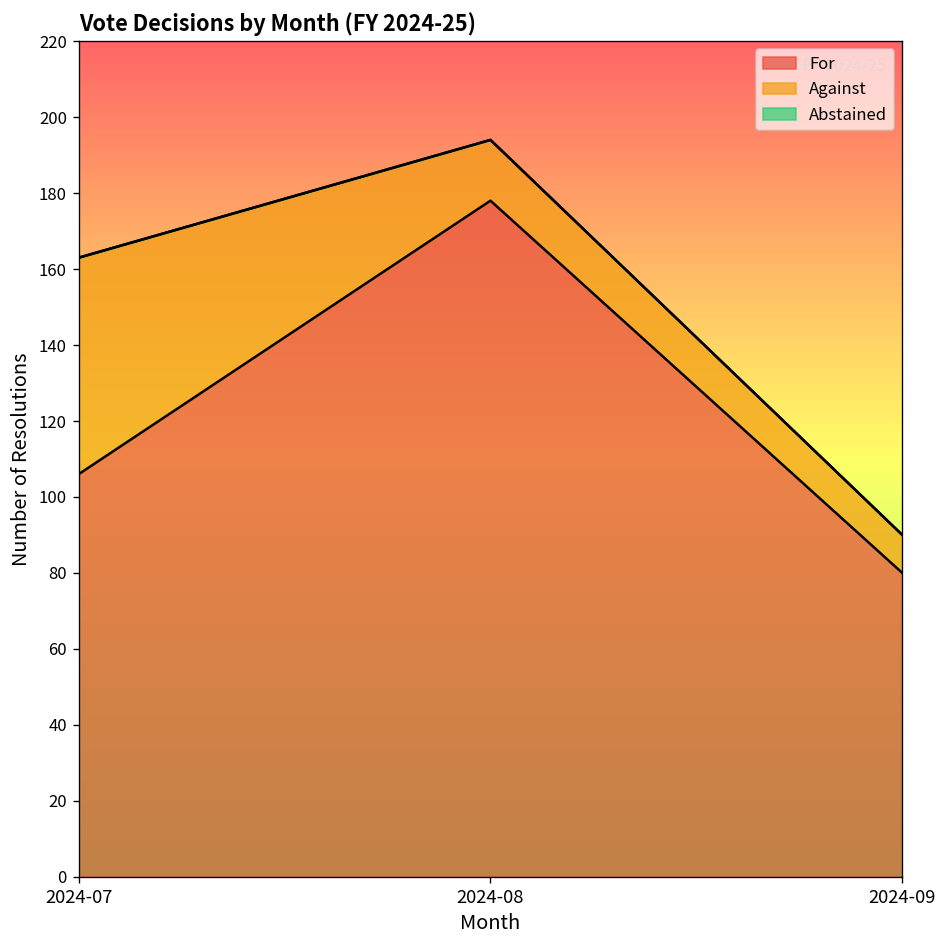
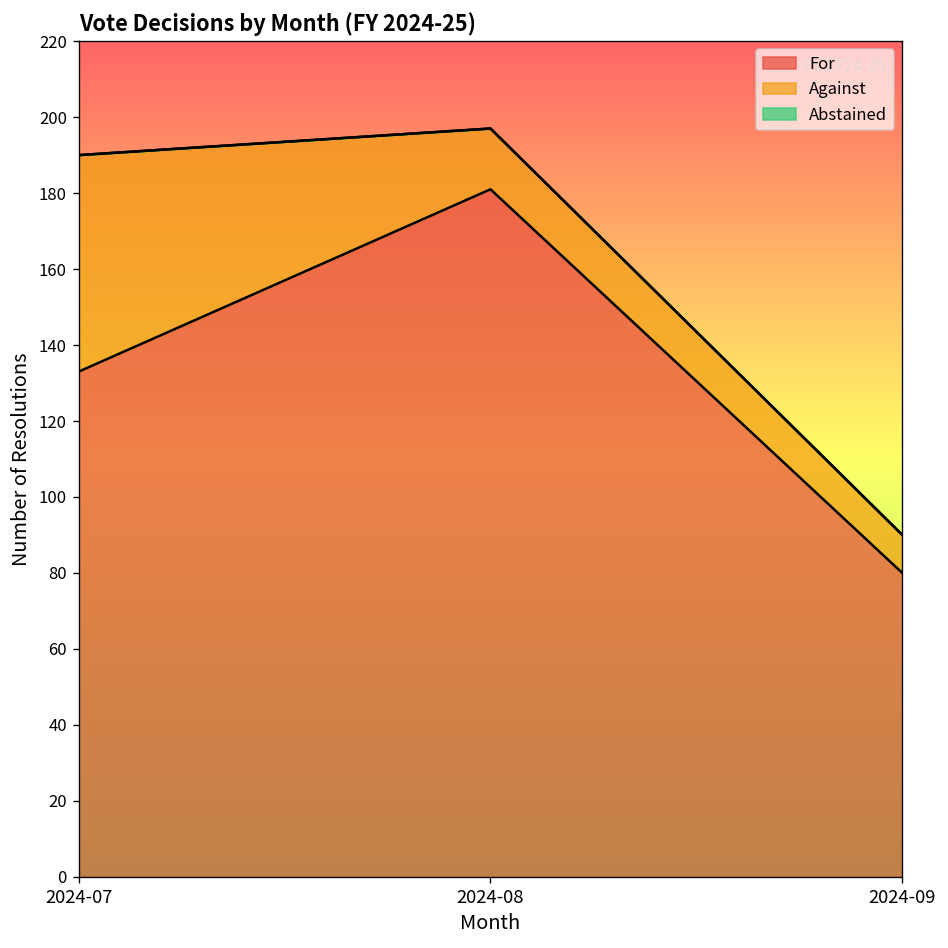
  {
    "For": {
-     "2024-07": 106,
-     "2024-08": 178,
+     "2024-07": 133,
+     "2024-08": 181,
      "2024-09": 80
    }
  }
